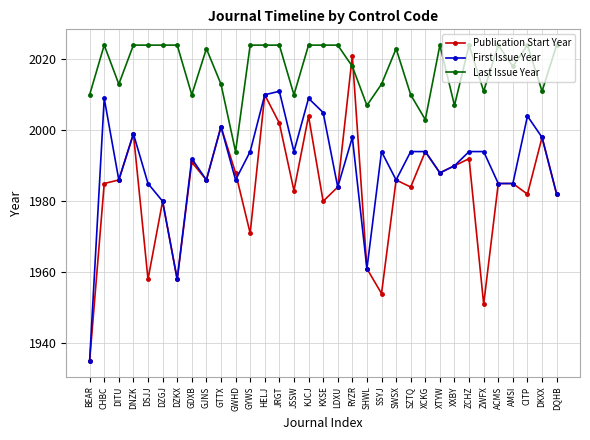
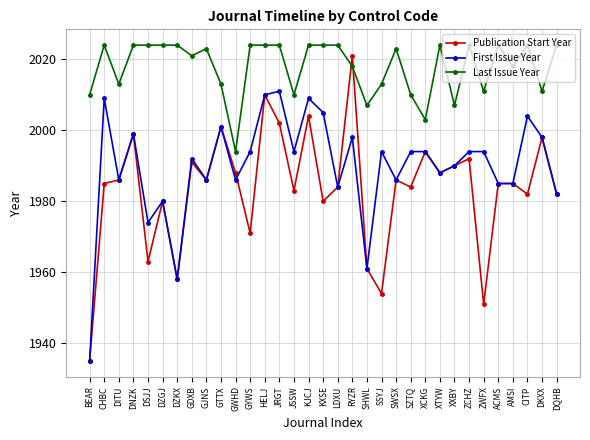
  {
    "Publication Start Year": {
      "CHBC": 1985,
-     "DSJJ": 1958,
+     "DSJJ": 1963,
      "GDXB": 1991,
      "GWHD": 1988,
      "GYWS": 1971,
      "JRGT": 2002,
      "JSSW": 1983,
      "KJCJ": 2004,
      "KXSE": 1980,
      "RYZR": 2021,
      "SSYJ": 1954,
      "SZTQ": 1984,
      "ZCHZ": 1992,
      "ZWFX": 1951,
      "CITP": 1982
    },
    "First Issue Year": {
      "CHBC": 2009,
-     "DSJJ": 1985,
+     "DSJJ": 1974,
      "GDXB": 1992,
      "GWHD": 1986,
      "GYWS": 1994,
      "JRGT": 2011,
      "JSSW": 1994,
      "KJCJ": 2009,
      "KXSE": 2005,
      "RYZR": 1998,
      "SSYJ": 1994,
      "SZTQ": 1994,
      "ZCHZ": 1994,
      "ZWFX": 1994,
      "CITP": 2004
    },
    "Last Issue Year": {
      "BEAR": 2010,
      "CHBC": 2024,
      "DITU": 2013,
      "DNZK": 2024,
      "DSJJ": 2024,
      "DZGJ": 2024,
      "DZKX": 2024,
-     "GDXB": 2010,
+     "GDXB": 2021,
      "GJNS": 2023,
      "GTTX": 2013,
      "GWHD": 1994,
      "GYWS": 2024,
      "HELJ": 2024,
      "JRGT": 2024,
      "JSSW": 2010,
      "KJCJ": 2024,
      "KXSE": 2024,
      "LDXU": 2024,
      "RYZR": 2018,
      "SHWL": 2007,
      "SSYJ": 2013,
      "SWSX": 2023,
      "SZTQ": 2010,
      "XCKG": 2003,
      "XTYW": 2024,
      "XXBY": 2007,
      "ZWFX": 2011,
      "DKXX": 2011
    }
  }
